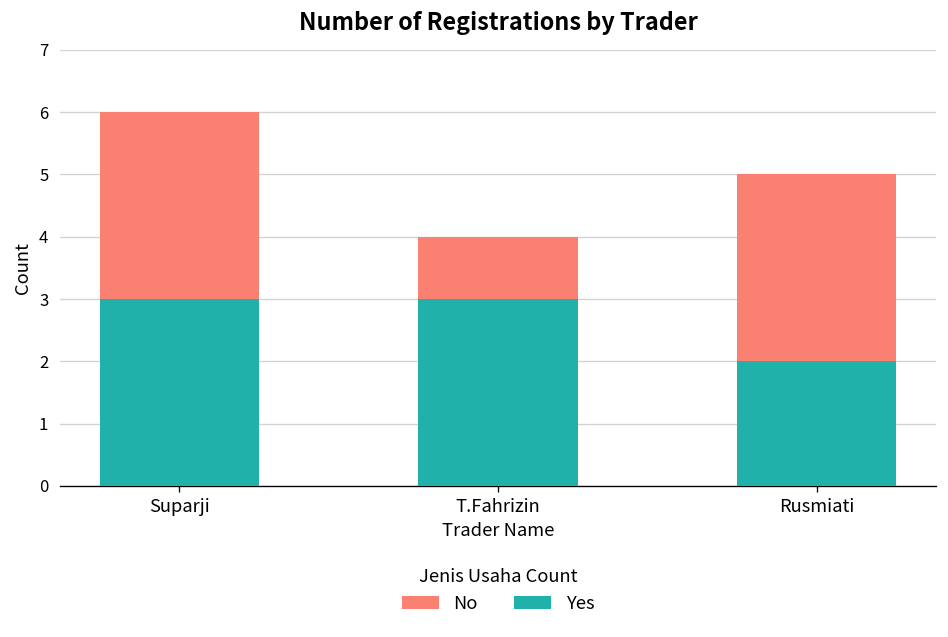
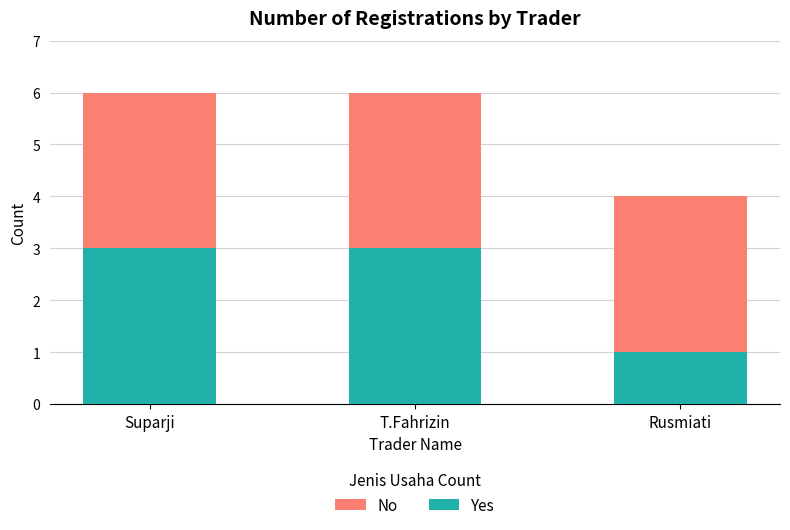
  {
    "Yes": {
      "Suparji": 3,
      "T.Fahrizin": 3,
-     "Rusmiati": 2
+     "Rusmiati": 1
    },
    "No": {
      "Suparji": 3,
-     "T.Fahrizin": 1,
+     "T.Fahrizin": 3,
      "Rusmiati": 3
    }
  }
